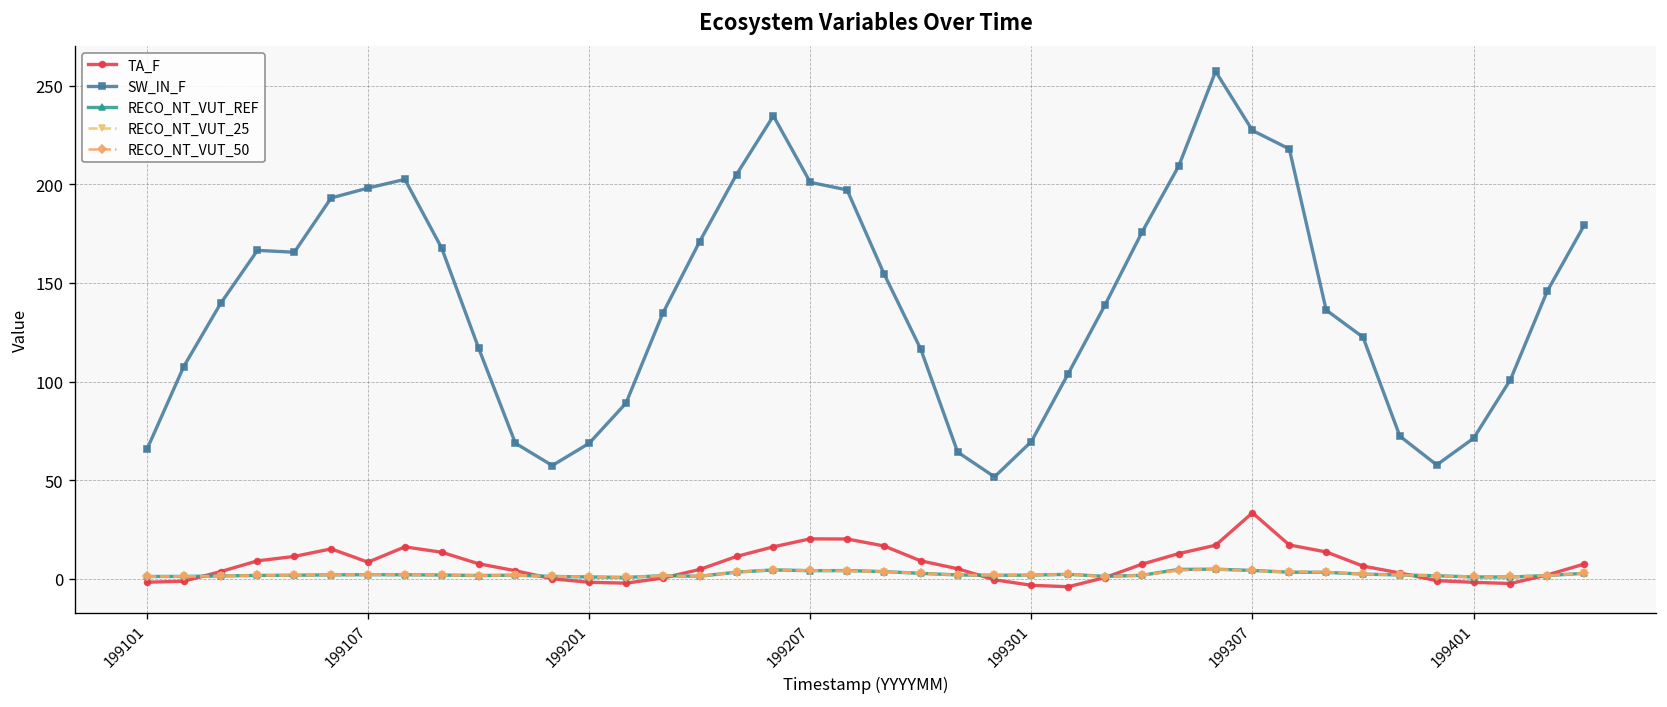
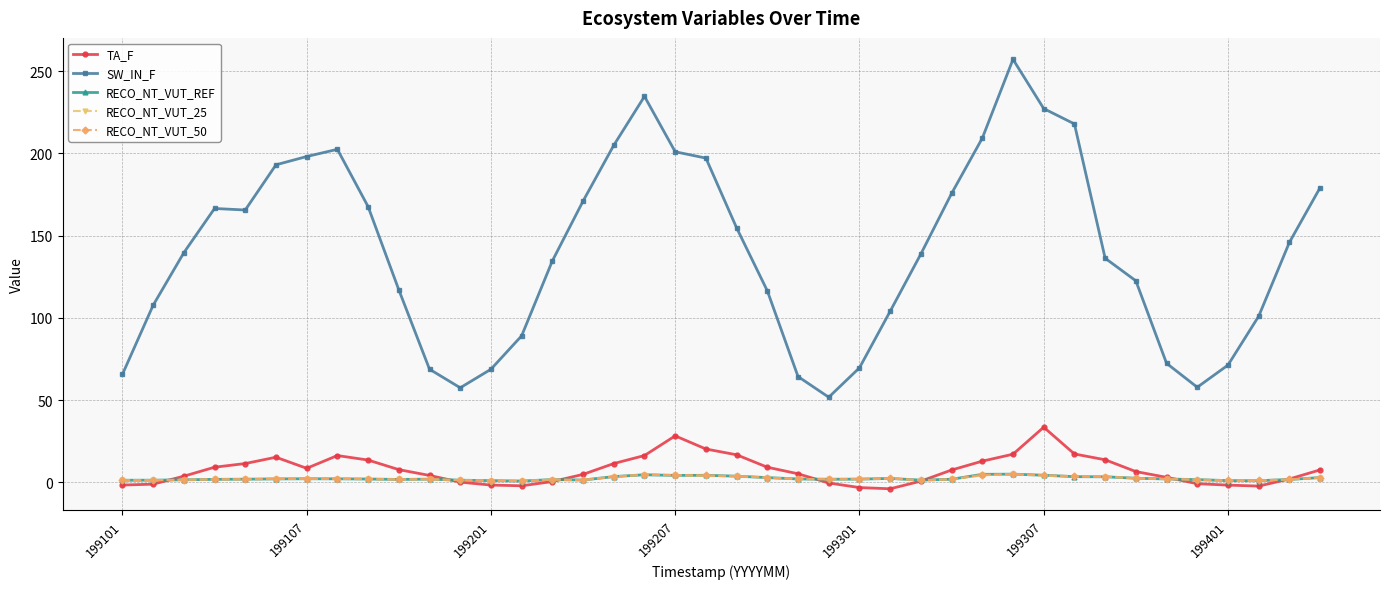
  {
    "TA_F": {
      "199101": -2,
      "199107": 8,
      "199201": -2,
-     "199207": 20,
+     "199207": 28,
      "199301": -3,
      "199307": 33,
      "199401": -2
    }
  }
